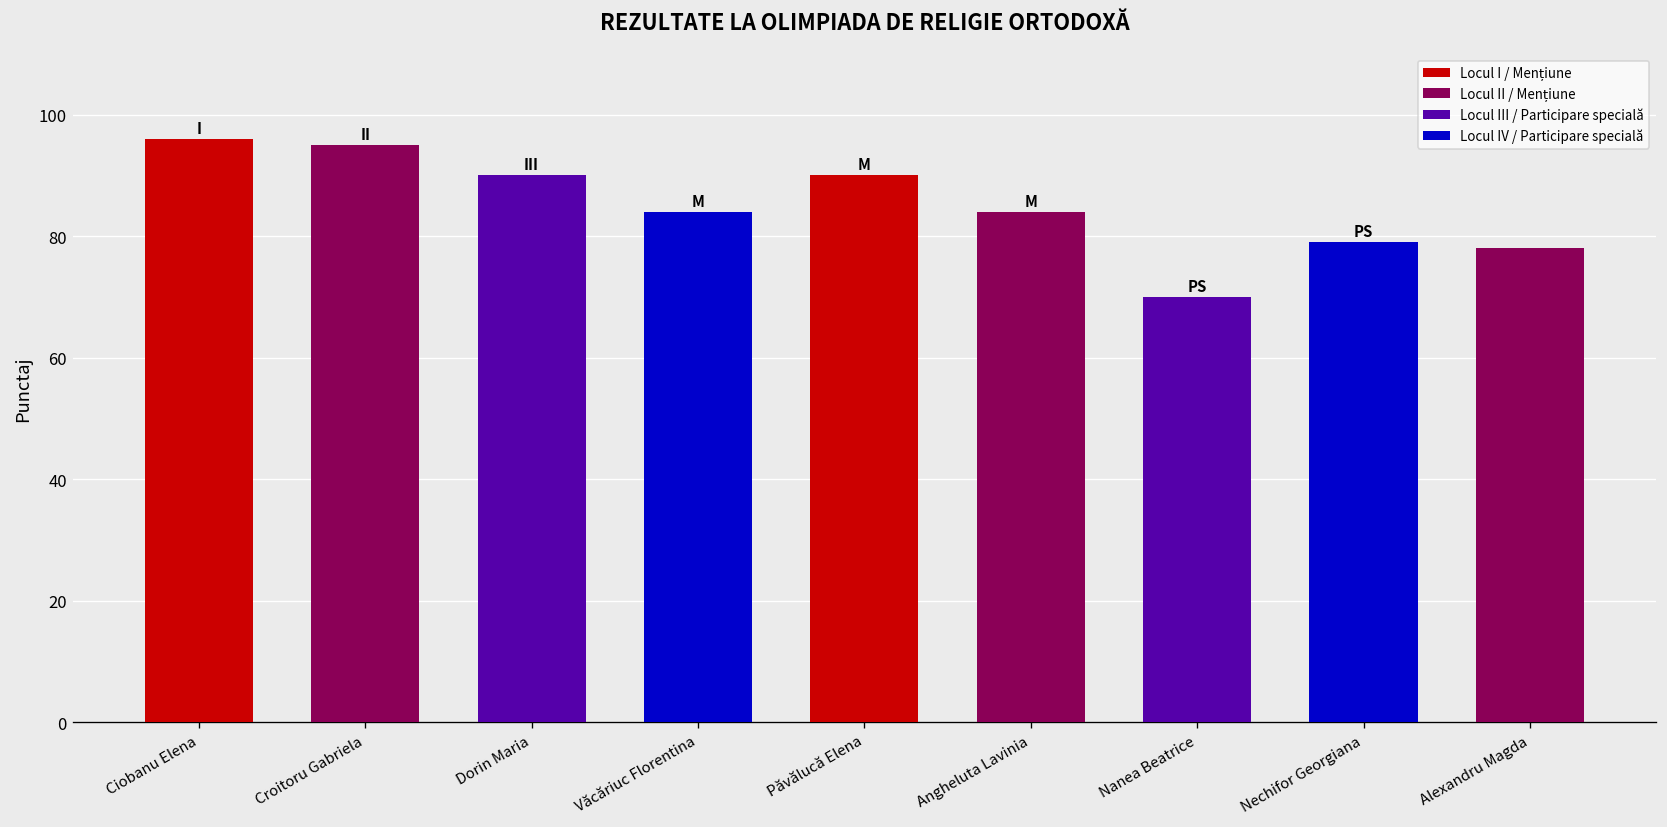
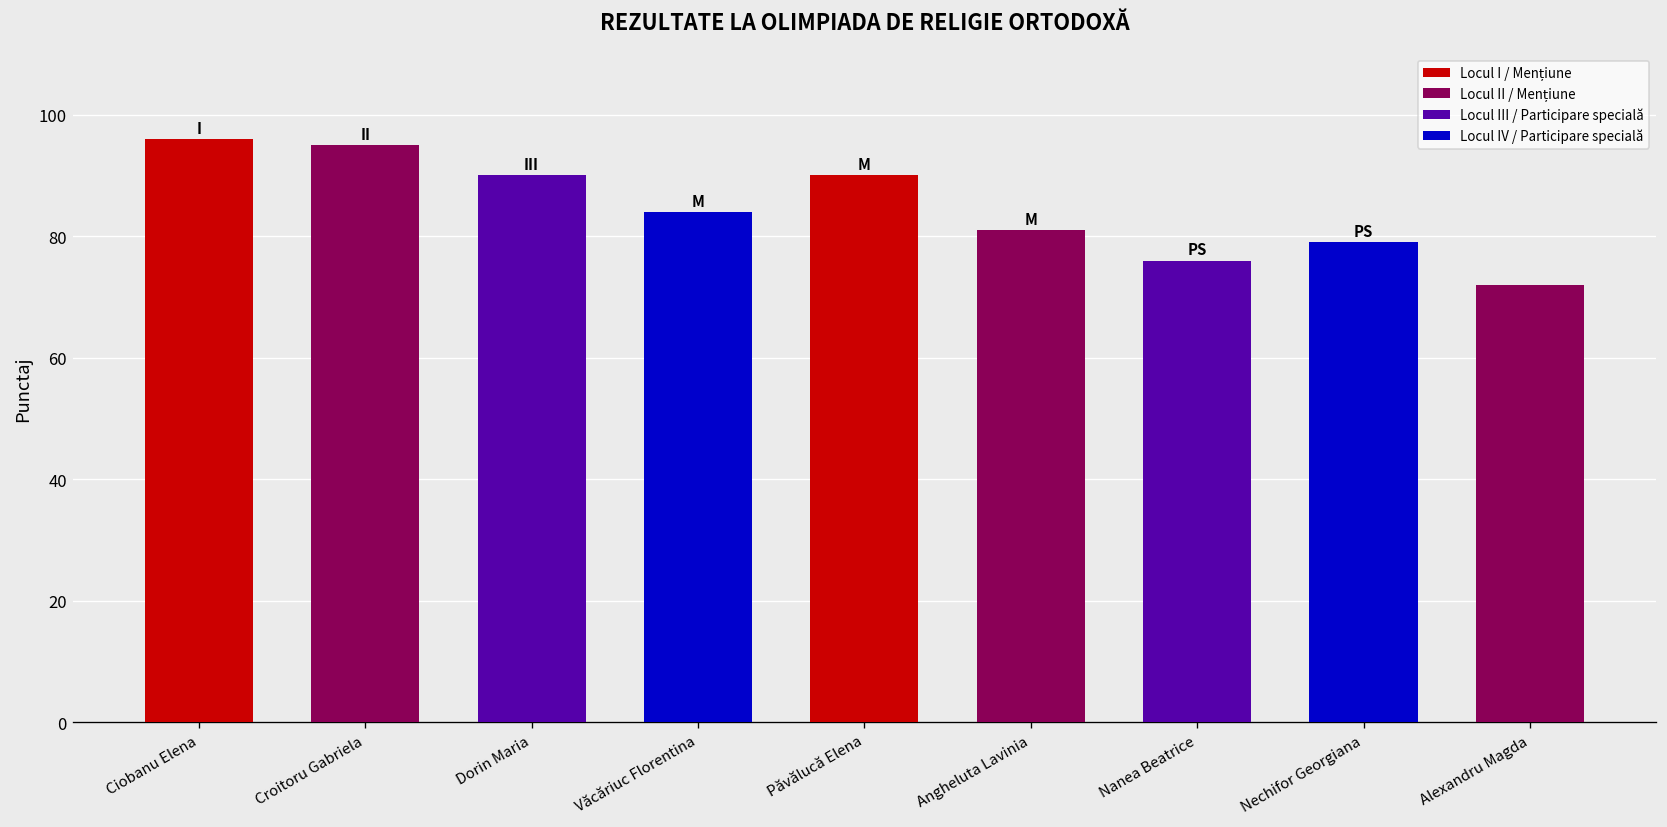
  {
    "Ciobanu Elena": 96,
    "Croitoru Gabriela": 95,
    "Dorin Maria": 90,
    "Văcăriuc Florentina": 84,
    "Păvălucă Elena": 90,
-   "Angheluta Lavinia": 84,
-   "Nanea Beatrice": 70,
+   "Angheluta Lavinia": 81,
+   "Nanea Beatrice": 76,
    "Nechifor Georgiana": 79,
-   "Alexandru Magda": 78
+   "Alexandru Magda": 72
  }
